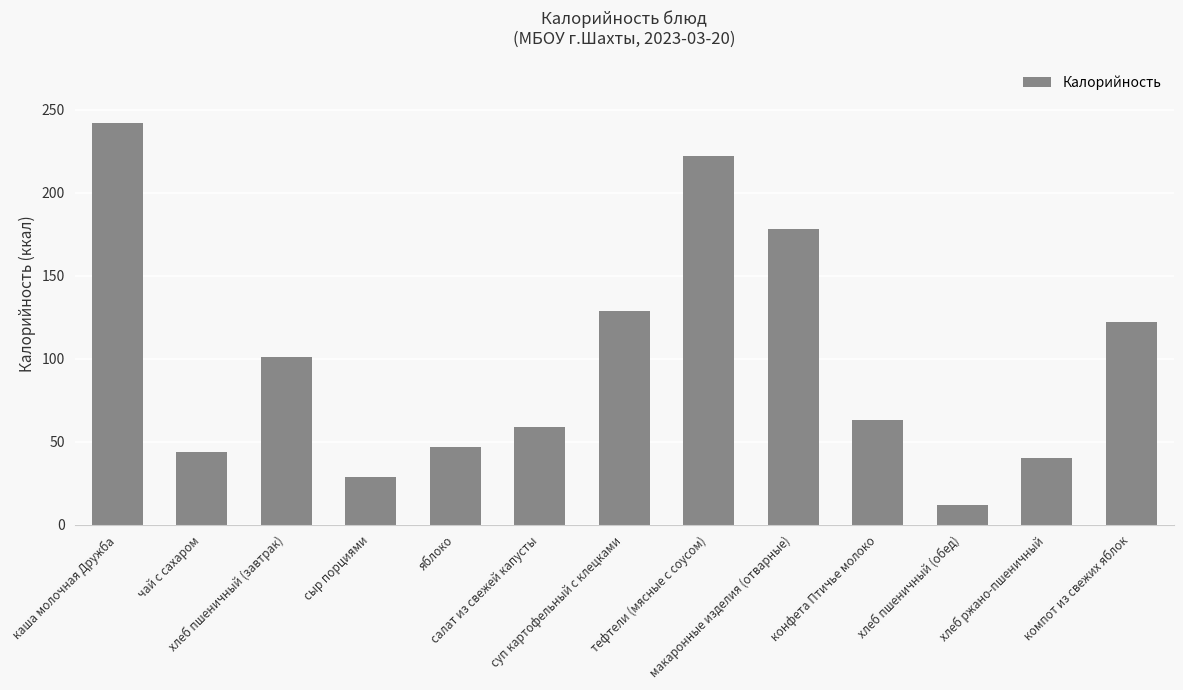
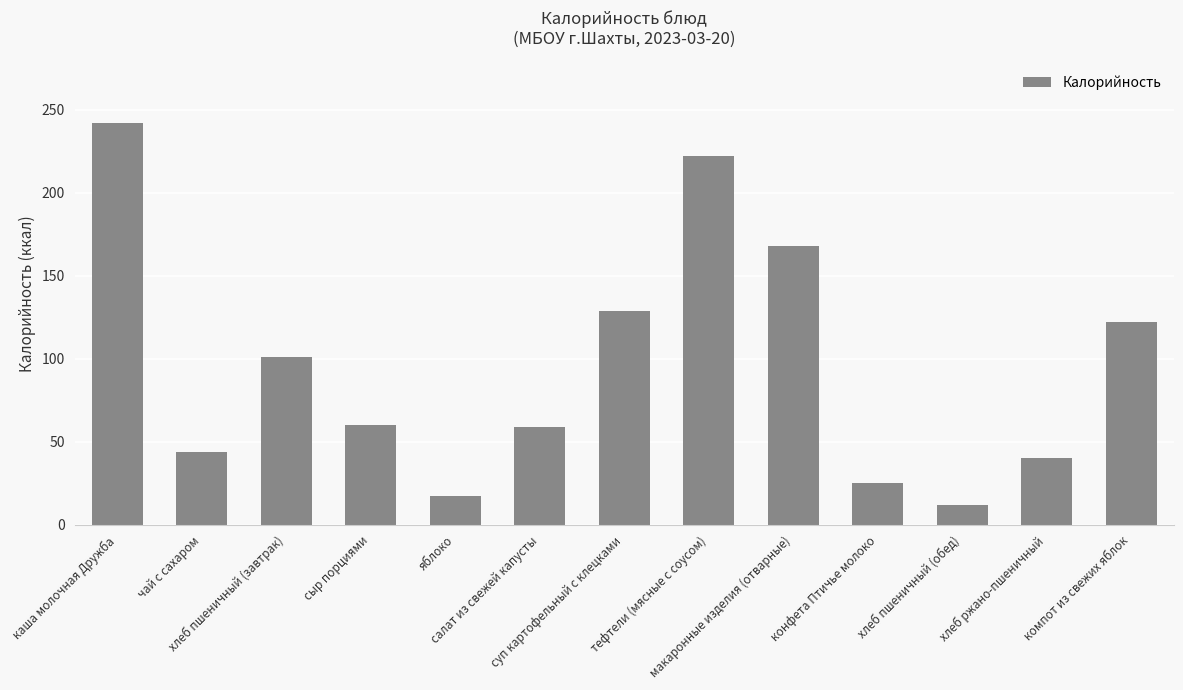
  {
    "каша молочная Дружба": 242,
    "чай с сахаром": 44,
    "хлеб пшеничный (завтрак)": 101,
-   "сыр порциями": 29,
-   "яблоко": 47,
+   "сыр порциями": 60,
+   "яблоко": 17,
    "салат из свежей капусты": 59,
    "суп картофельный с клецками": 129,
    "тефтели (мясные с соусом)": 222,
-   "макаронные изделия (отварные)": 178,
-   "конфета Птичье молоко": 63,
+   "макаронные изделия (отварные)": 168,
+   "конфета Птичье молоко": 25,
    "хлеб пшеничный (обед)": 12,
    "хлеб ржано-пшеничный": 40,
    "компот из свежих яблок": 122
  }
